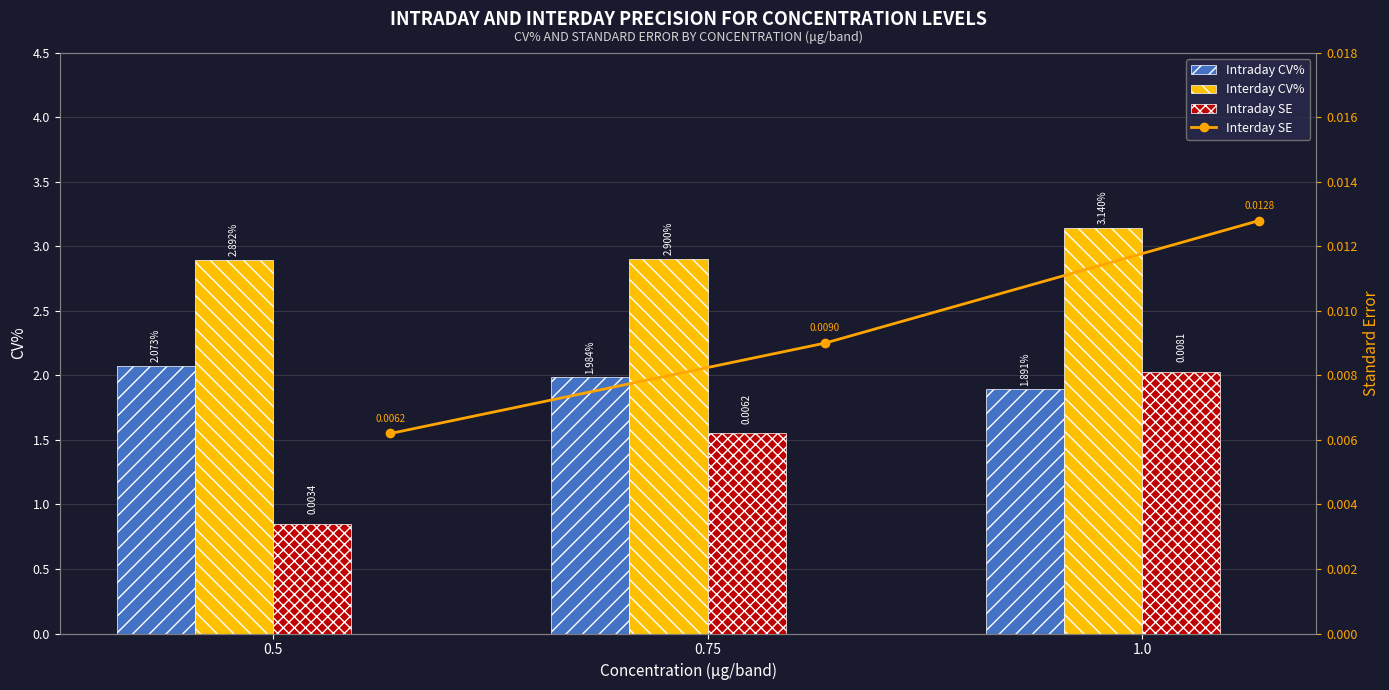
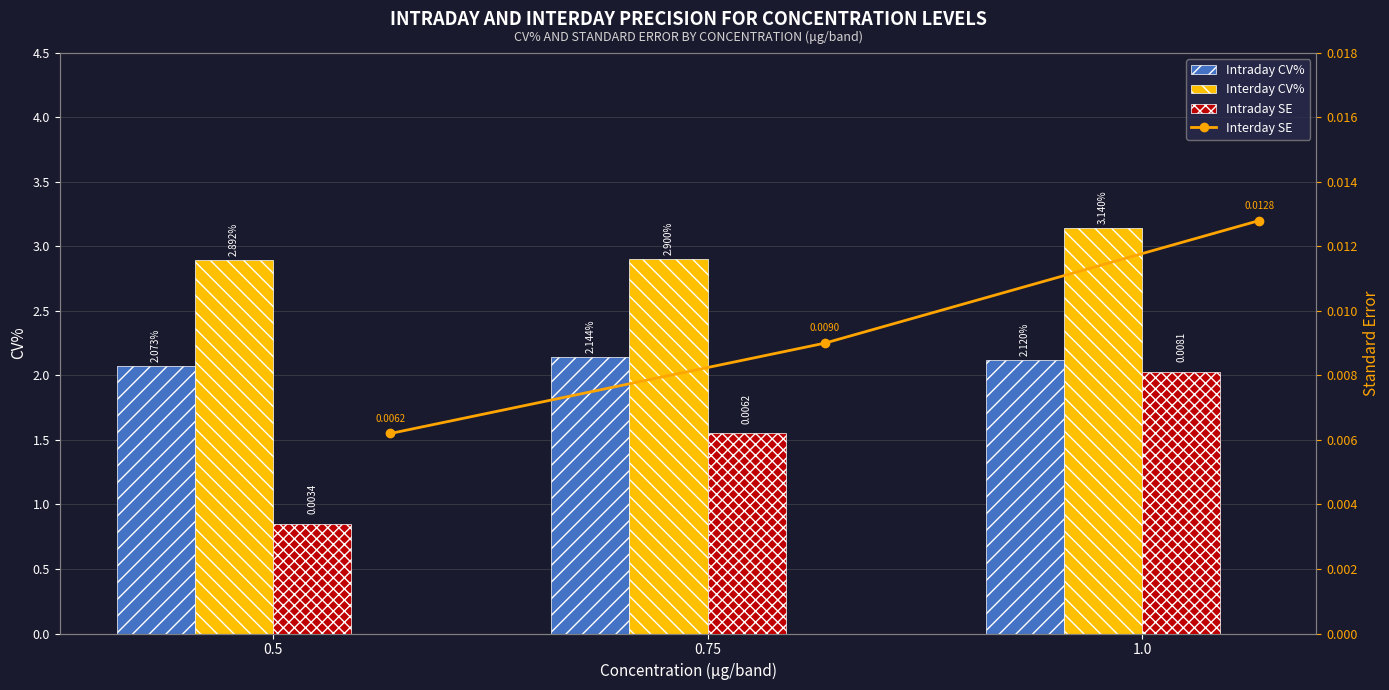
  {
    "Intraday CV%": {
      "0.5": "2.073%",
-     "0.75": "1.984%",
-     "1.0": "1.891%"
+     "0.75": "2.144%",
+     "1.0": "2.120%"
    },
    "Intraday SE": {
      "0.5": "0.0034",
      "0.75": "0.0062",
      "1.0": "0.0081"
    }
  }
